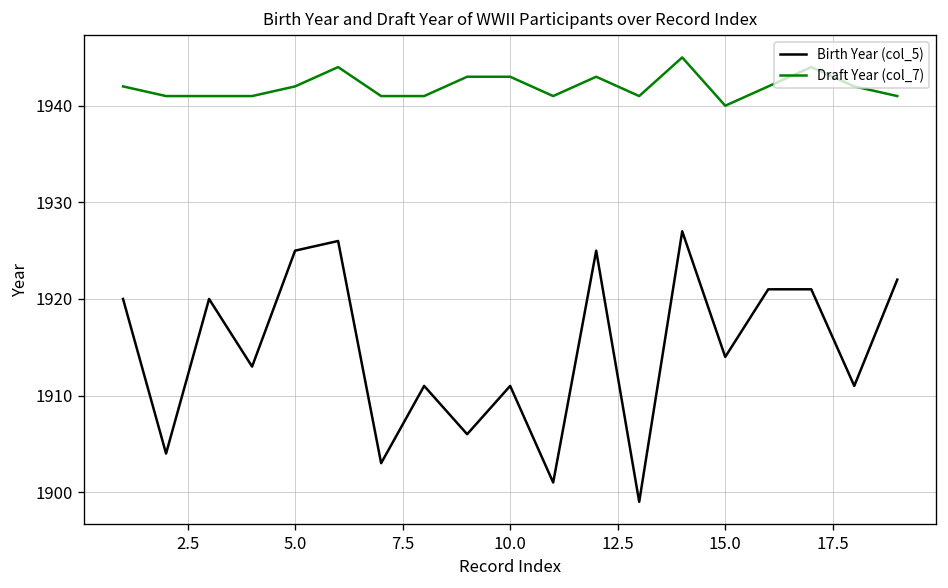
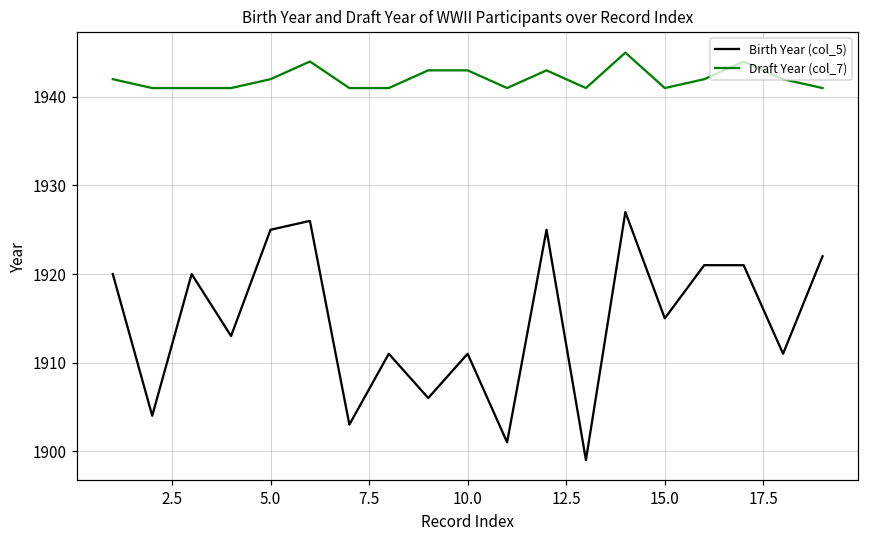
  {
    "Birth Year (col_5)": {
      "5.0": 1925,
      "10.0": 1911,
-     "15.0": 1914
+     "15.0": 1915
    },
    "Draft Year (col_7)": {
      "5.0": 1942,
      "10.0": 1943,
-     "15.0": 1940
+     "15.0": 1941
    }
  }
